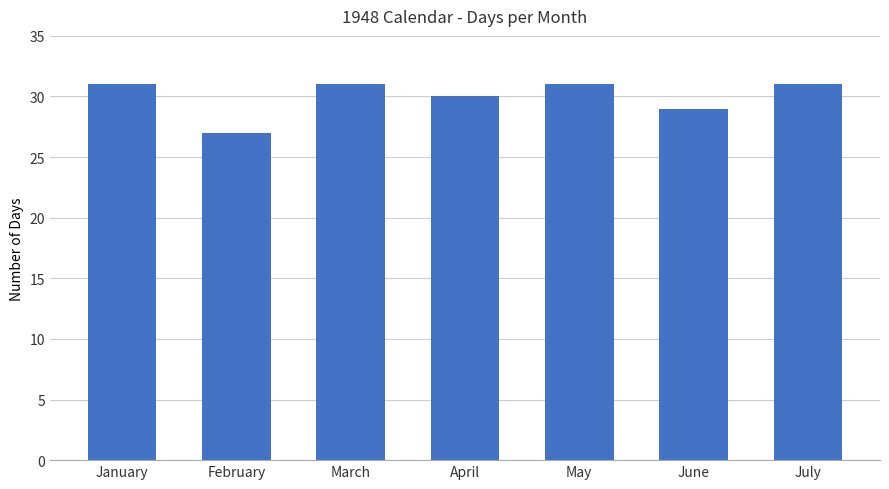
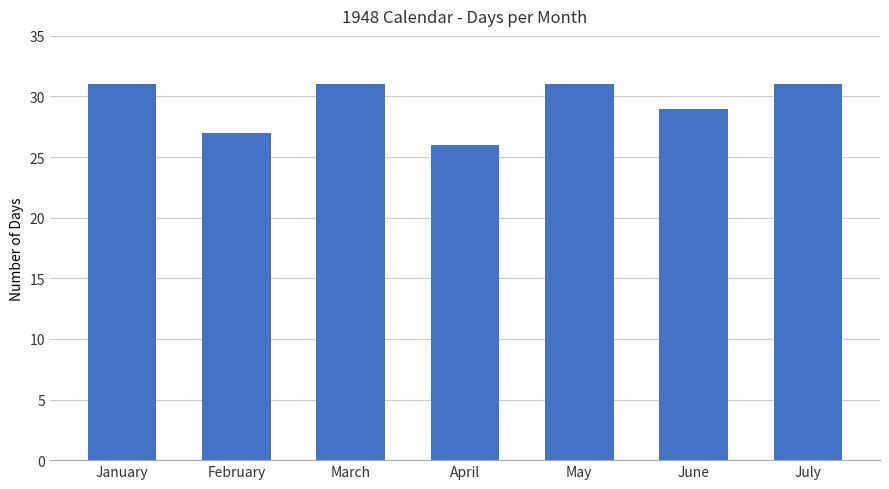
  {
    "January": 31,
    "February": 27,
    "March": 31,
-   "April": 30,
+   "April": 26,
    "May": 31,
    "June": 29,
    "July": 31
  }
